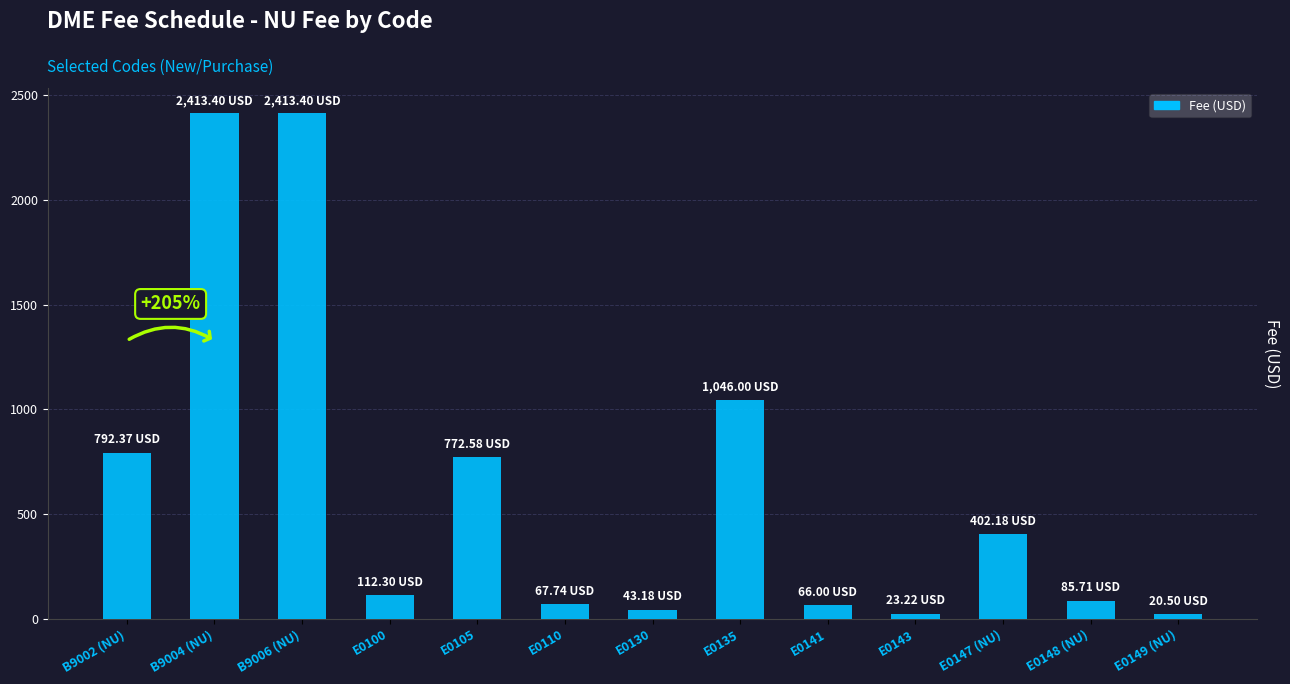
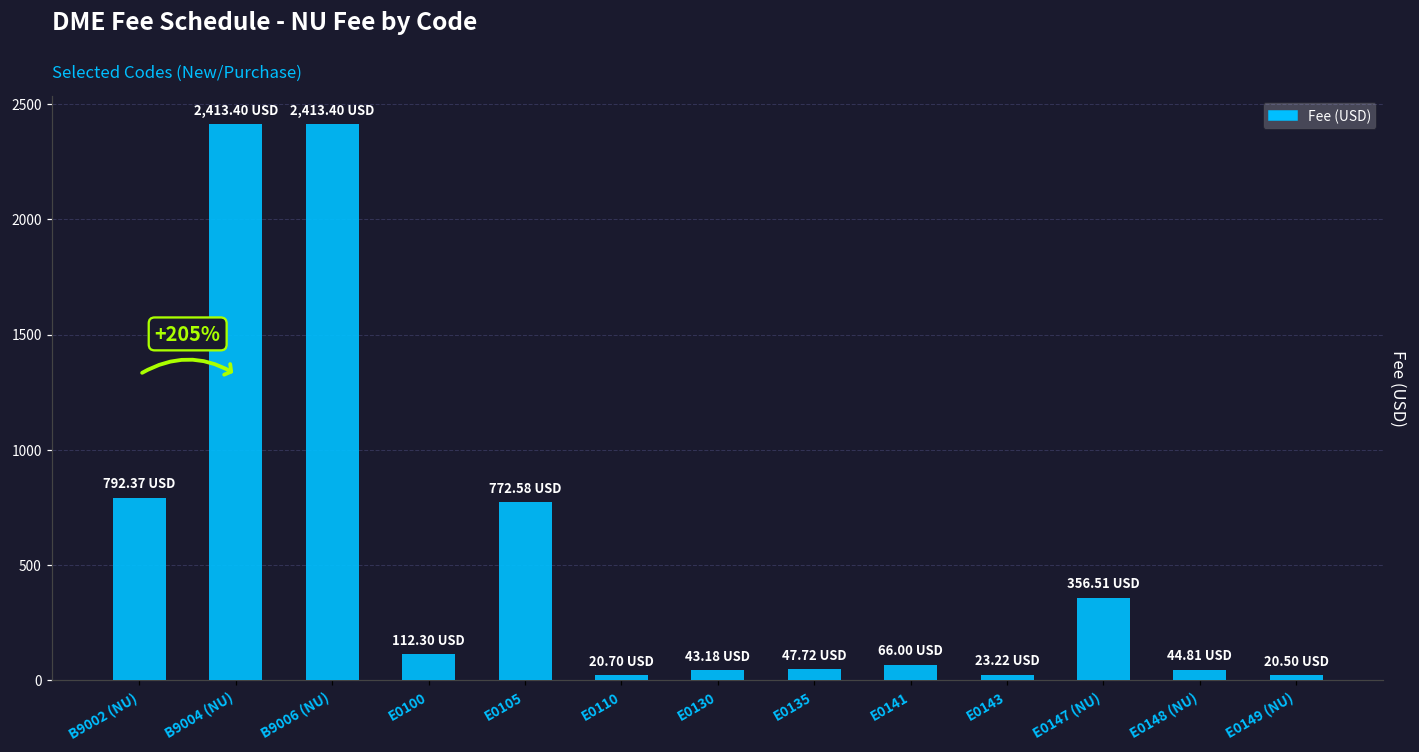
  {
    "B9002 (NU)": "792.37",
    "B9004 (NU)": "2,413.40",
    "B9006 (NU)": "2,413.40",
    "E0100": "112.30",
    "E0105": "772.58",
-   "E0110": "67.74",
+   "E0110": "20.70",
    "E0130": "43.18",
-   "E0135": "1,046.00",
+   "E0135": "47.72",
    "E0141": "66.00",
    "E0143": "23.22",
-   "E0147 (NU)": "402.18",
-   "E0148 (NU)": "85.71",
+   "E0147 (NU)": "356.51",
+   "E0148 (NU)": "44.81",
    "E0149 (NU)": "20.50"
  }
